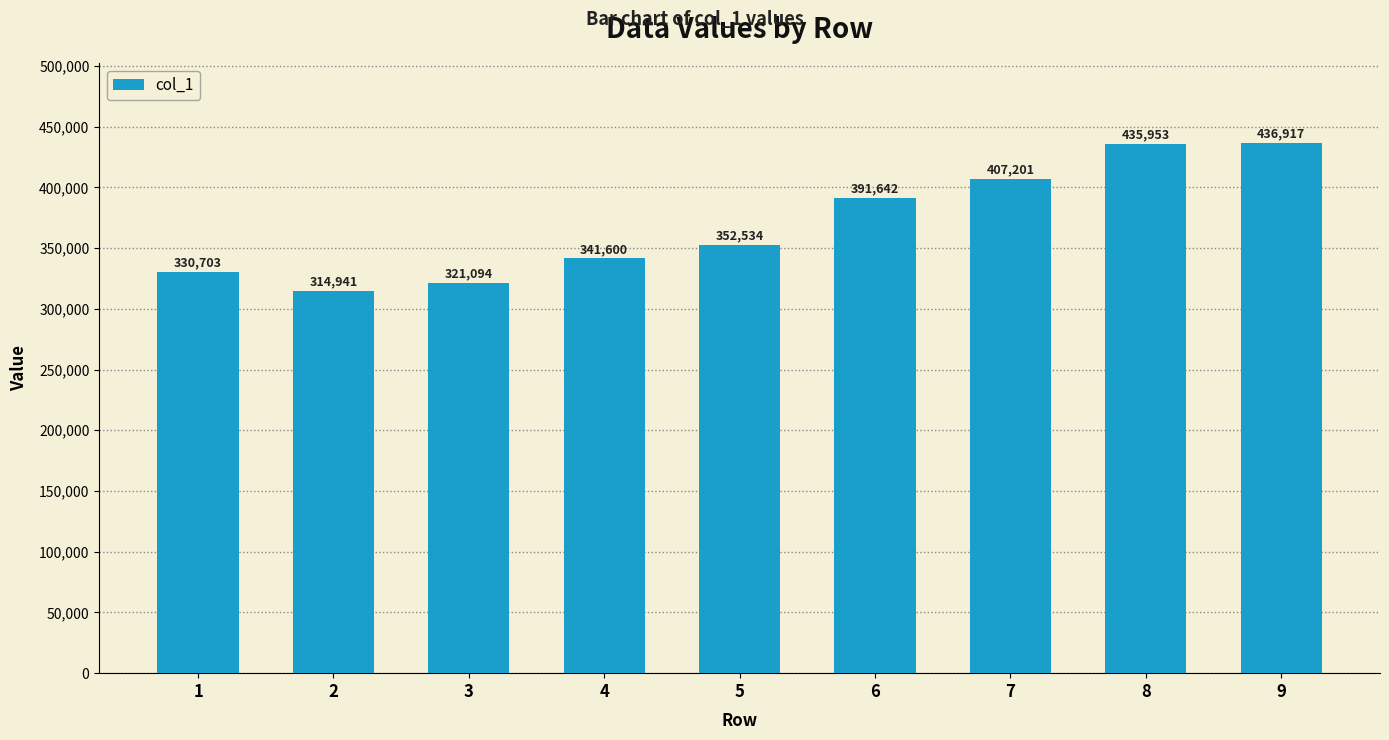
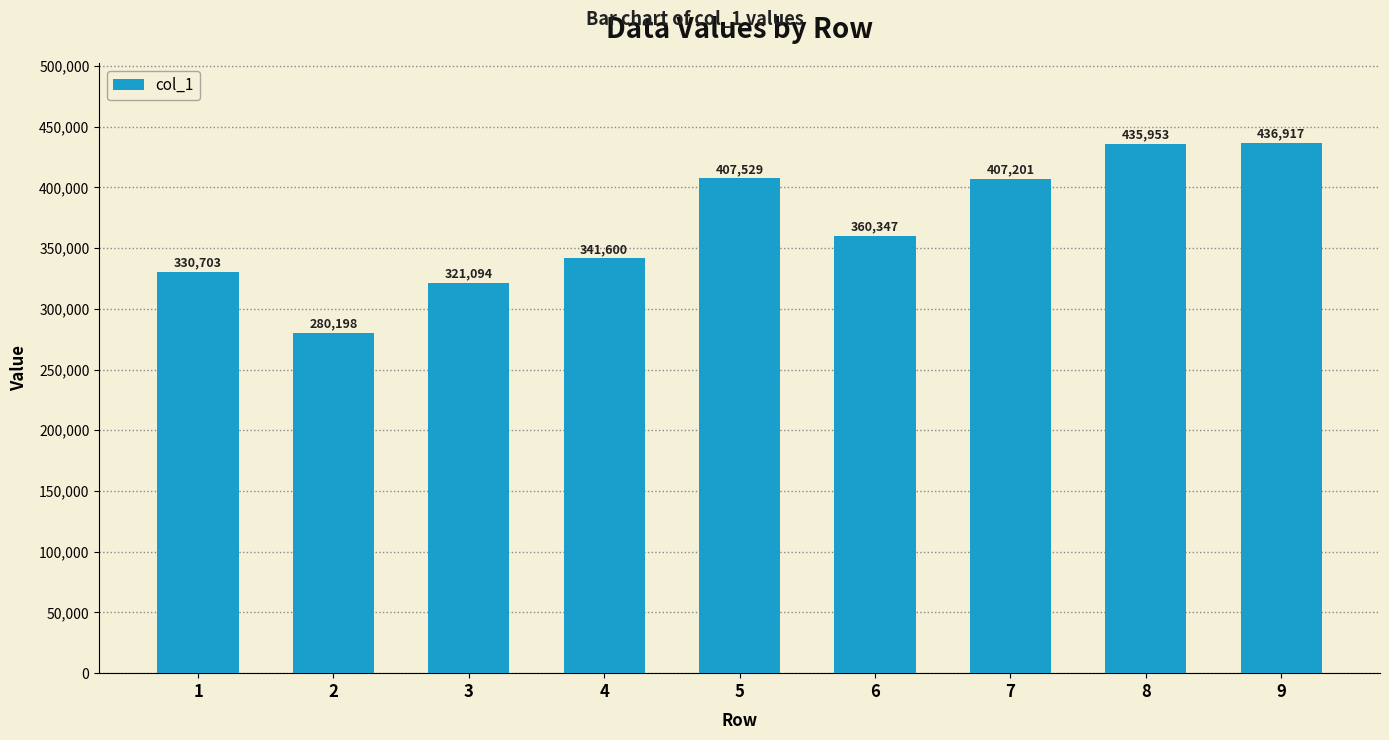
  {
    "1": "330,703",
-   "2": "314,941",
+   "2": "280,198",
    "3": "321,094",
    "4": "341,600",
-   "5": "352,534",
-   "6": "391,642",
+   "5": "407,529",
+   "6": "360,347",
    "7": "407,201",
    "8": "435,953",
    "9": "436,917"
  }
